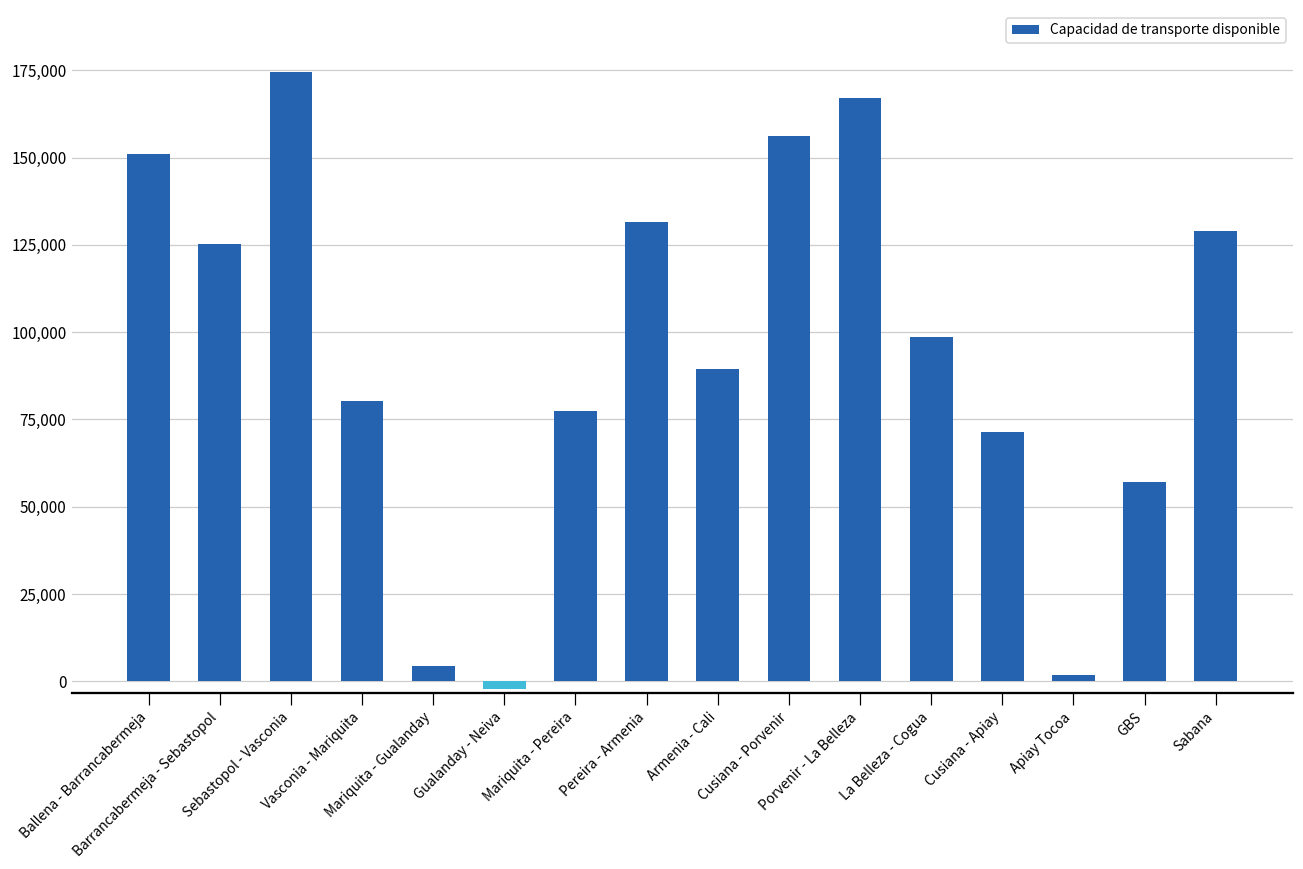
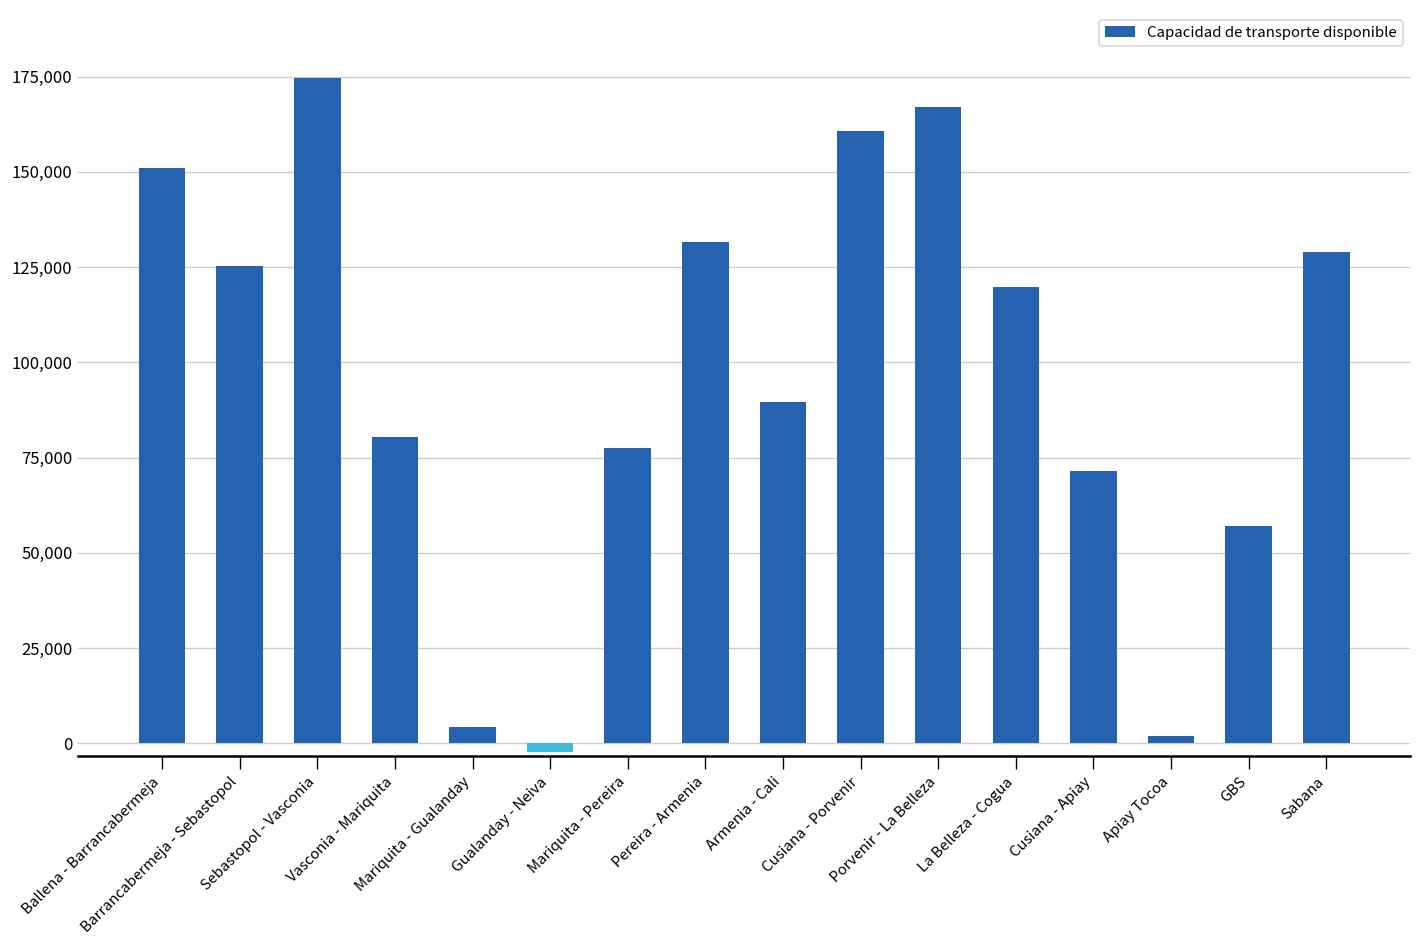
  {
    "Ballena - Barrancabermeja": "151,000",
    "Barrancabermeja - Sebastopol": "125,000",
    "Sebastopol - Vasconia": "175,000",
    "Vasconia - Mariquita": "80,000",
    "Mariquita - Gualanday": "4,000",
    "Gualanday - Neiva": "-2,000",
    "Mariquita - Pereira": "78,000",
    "Pereira - Armenia": "132,000",
    "Armenia - Cali": "90,000",
-   "Cusiana - Porvenir": "156,000",
+   "Cusiana - Porvenir": "161,000",
    "Porvenir - La Belleza": "167,000",
-   "La Belleza - Cogua": "99,000",
+   "La Belleza - Cogua": "120,000",
    "Cusiana - Apiay": "71,000",
    "Apiay Tocoa": "2,000",
    "GBS": "57,000",
    "Sabana": "129,000"
  }
